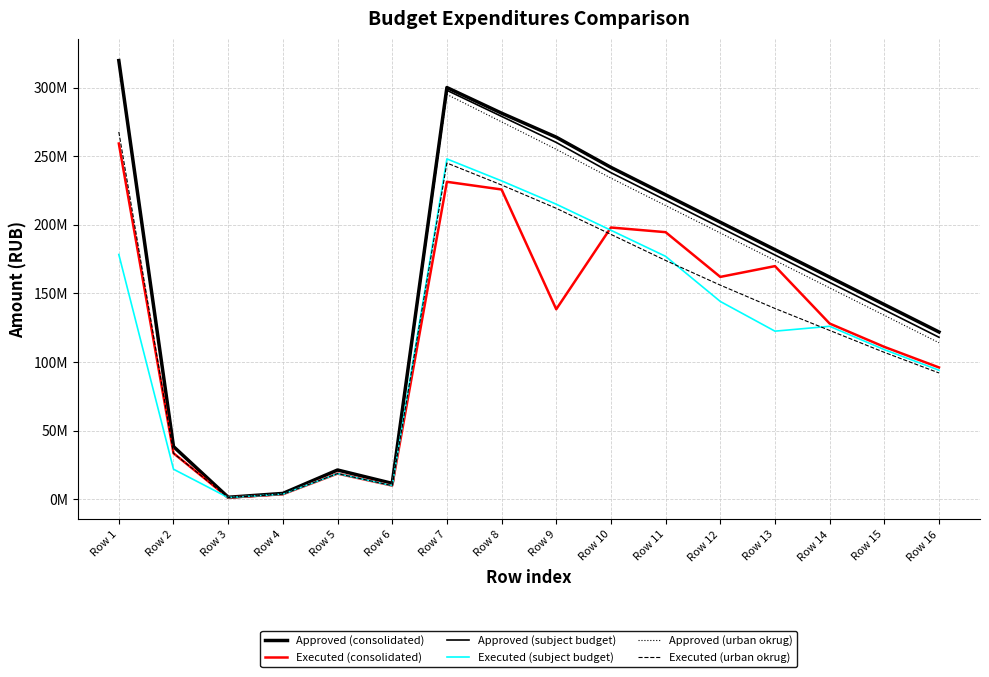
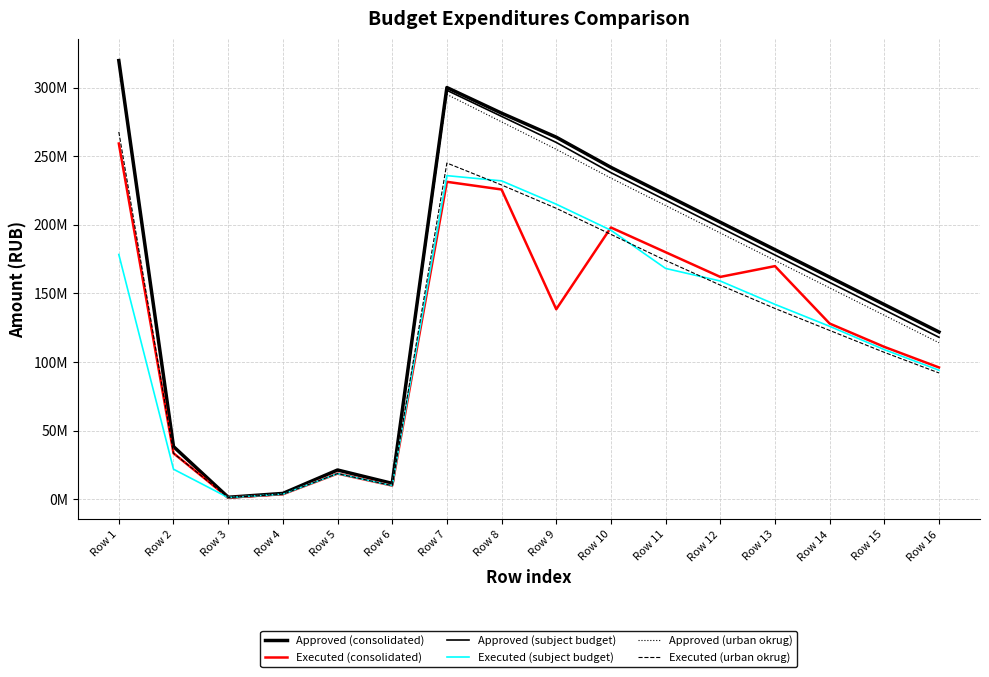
  {
    "Executed (consolidated)": {
      "Row 1": 259000000,
      "Row 7": 231000000,
      "Row 8": 226000000,
      "Row 9": 138000000,
      "Row 10": 198000000,
-     "Row 11": 195000000,
+     "Row 11": 180000000,
      "Row 12": 162000000,
      "Row 13": 170000000,
      "Row 14": 128000000,
      "Row 15": 111000000,
      "Row 16": 96000000
    },
    "Executed (subject budget)": {
      "Row 1": 178000000,
      "Row 2": 22000000,
-     "Row 7": 248000000,
+     "Row 7": 236000000,
      "Row 8": 232000000,
      "Row 9": 215000000,
      "Row 10": 196000000,
-     "Row 11": 177000000,
-     "Row 12": 144000000,
-     "Row 13": 122000000,
+     "Row 11": 168000000,
+     "Row 12": 159000000,
+     "Row 13": 142000000,
      "Row 14": 126000000,
      "Row 15": 109000000,
      "Row 16": 94000000
    }
  }
